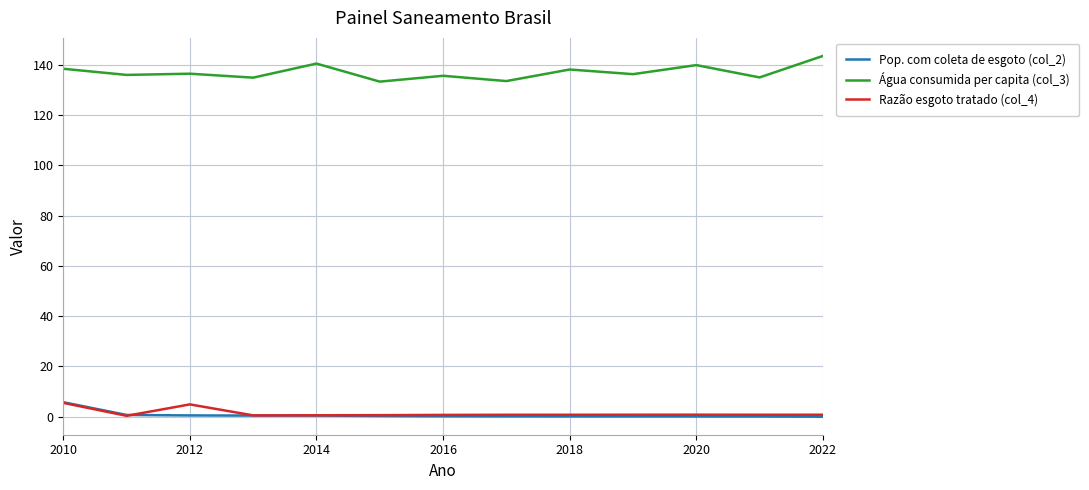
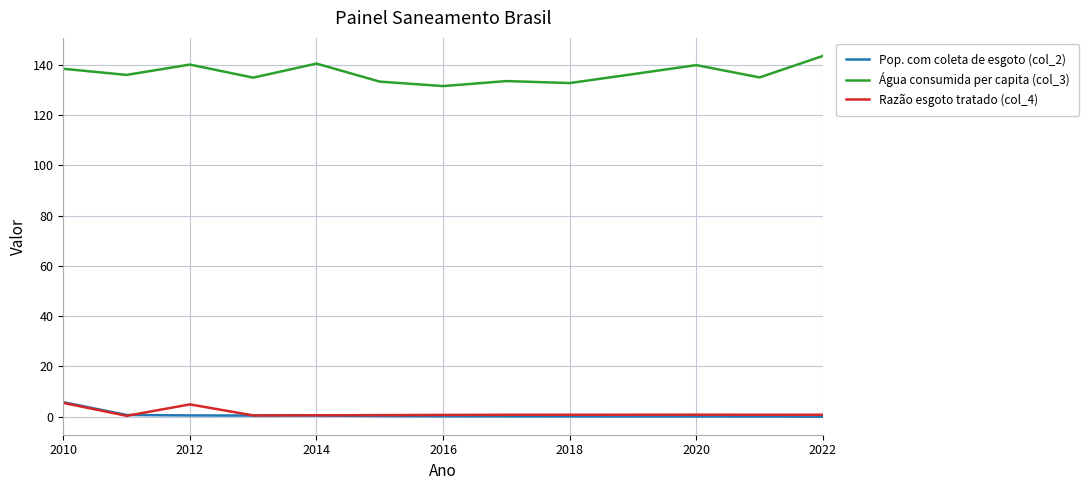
  {
    "Pop. com coleta de esgoto (col_2)": {
      "2012": 1
    },
    "Água consumida per capita (col_3)": {
      "2010": 138,
-     "2012": 136,
+     "2012": 140,
      "2014": 140,
-     "2016": 136,
-     "2018": 138,
+     "2016": 132,
+     "2018": 133,
      "2020": 140,
      "2022": 144
    },
    "Razão esgoto tratado (col_4)": {
      "2012": 5
    }
  }
